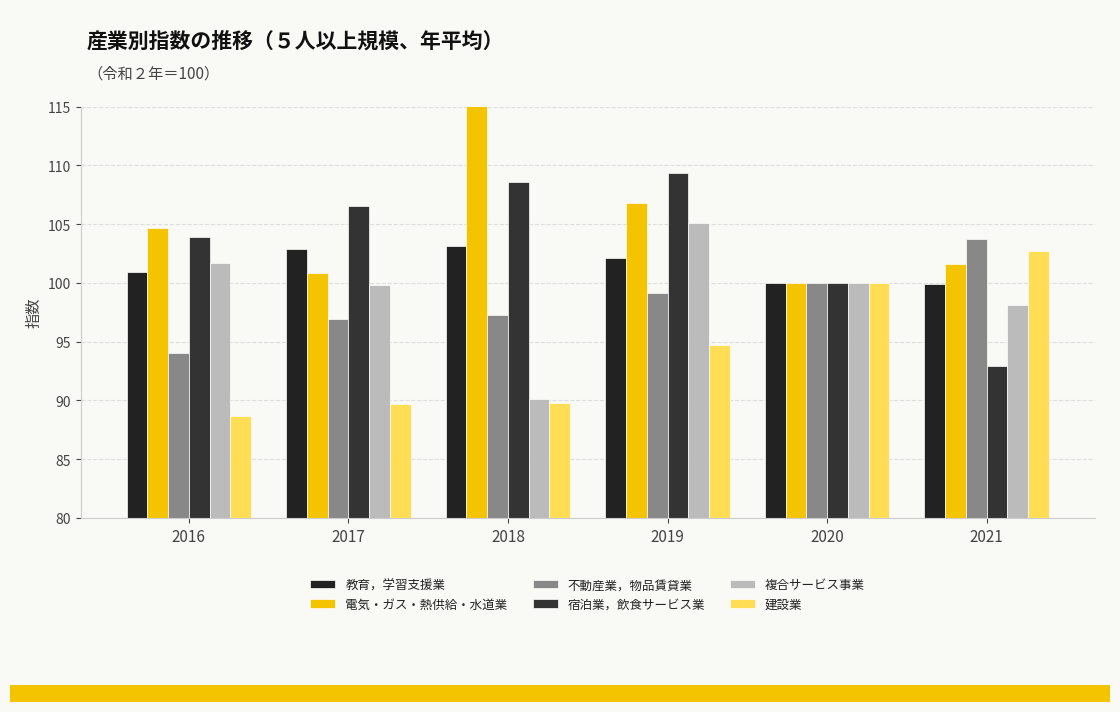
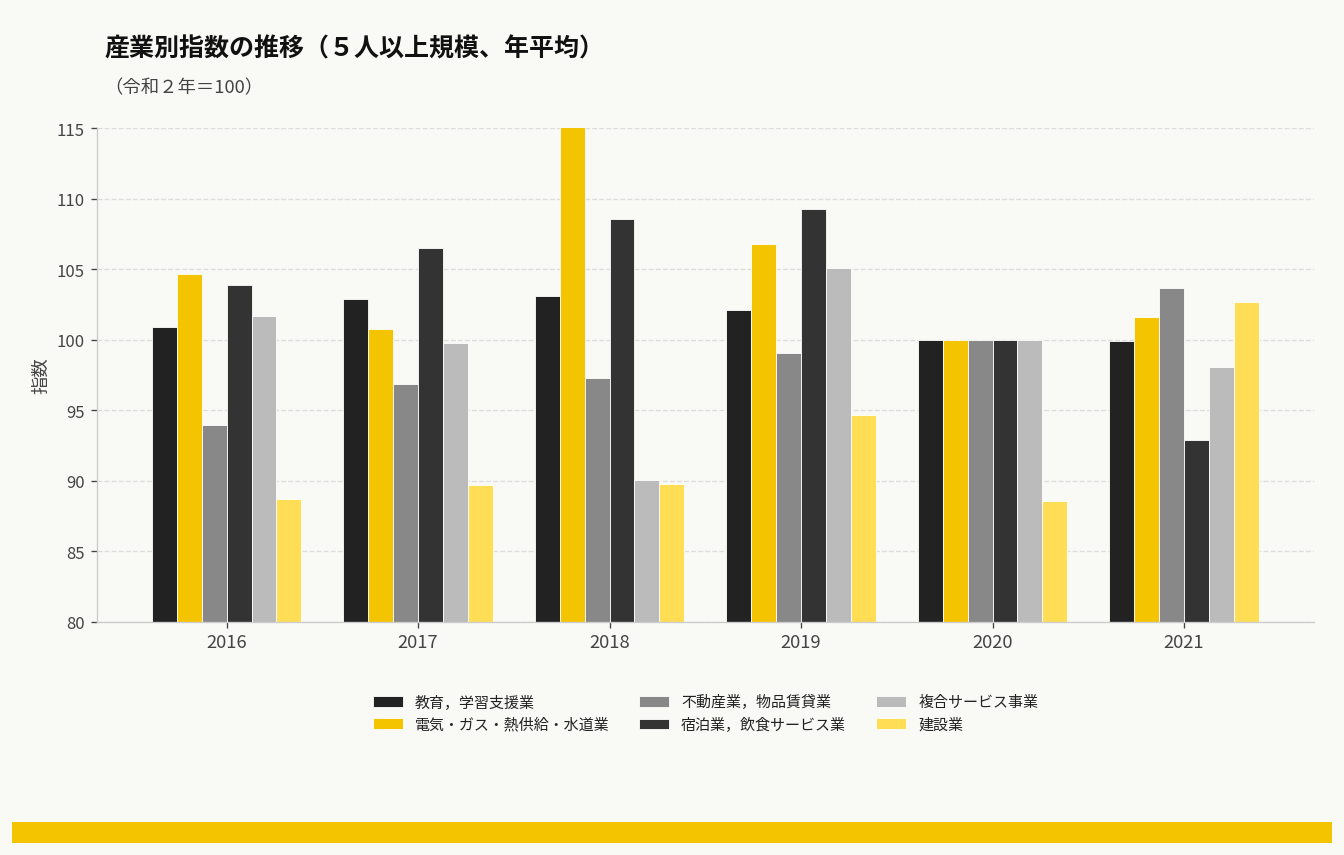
  {
    "電気・ガス・熱供給・水道業": {
      "2016": 104.7,
      "2017": 100.8,
      "2019": 106.8,
      "2020": 100.0,
      "2021": 101.6
    },
    "不動産業，物品賃貸業": {
      "2016": 94.0,
      "2017": 96.9,
      "2018": 97.3,
      "2019": 99.1,
      "2020": 100.0,
      "2021": 103.7
    },
    "複合サービス事業": {
      "2016": 101.7,
      "2017": 99.8,
      "2018": 90.1,
      "2019": 105.1,
      "2020": 100.0,
      "2021": 98.1
    },
    "建設業": {
      "2016": 88.7,
      "2017": 89.7,
      "2018": 89.8,
      "2019": 94.7,
-     "2020": 100.0,
+     "2020": 88.6,
      "2021": 102.7
    }
  }
